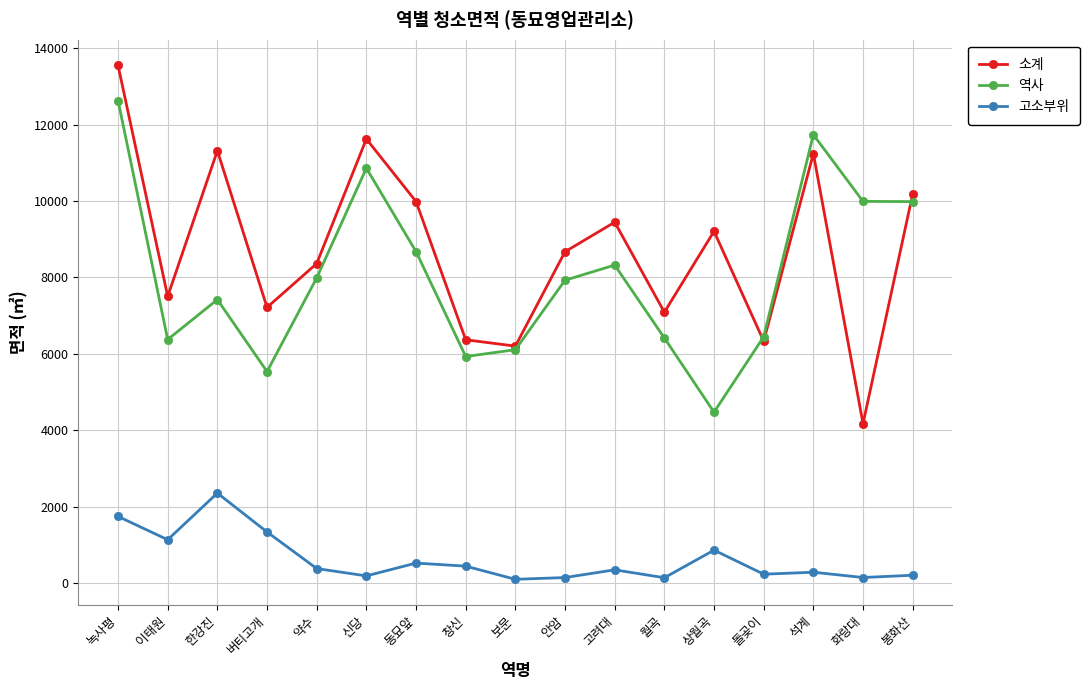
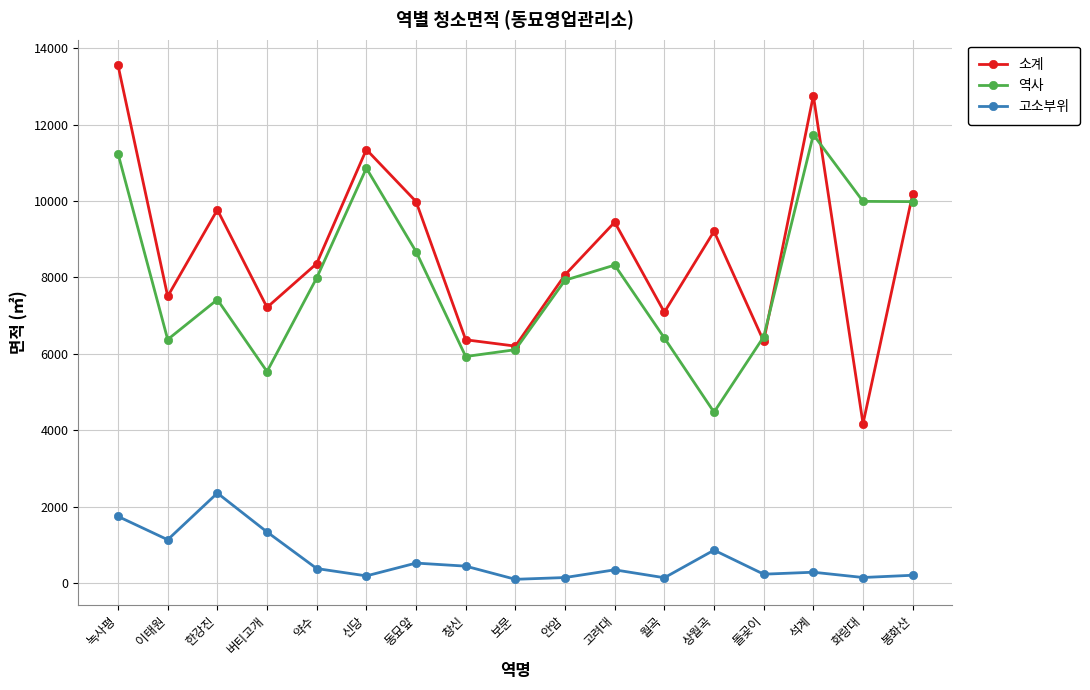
  {
    "소계": {
      "녹사평": 13500,
      "이태원": 7500,
-     "한강진": 11300,
+     "한강진": 9800,
      "버티고개": 7200,
      "약수": 8400,
-     "신당": 11600,
+     "신당": 11300,
      "동묘앞": 10000,
      "창신": 6400,
      "보문": 6200,
-     "안암": 8700,
+     "안암": 8100,
      "고려대": 9400,
      "월곡": 7100,
      "상월곡": 9200,
      "돌곶이": 6300,
-     "석계": 11200,
+     "석계": 12800,
      "화랑대": 4200,
      "봉화산": 10200
    },
    "역사": {
-     "녹사평": 12600,
+     "녹사평": 11200,
      "이태원": 6400,
      "한강진": 7400,
      "버티고개": 5500,
      "약수": 8000,
      "신당": 10900,
      "동묘앞": 8700,
      "창신": 5900,
      "보문": 6100,
      "안암": 7900,
      "고려대": 8300,
      "월곡": 6400,
      "상월곡": 4500,
      "돌곶이": 6400,
      "석계": 11700,
      "화랑대": 10000,
      "봉화산": 10000
    },
    "고소부위": {
      "녹사평": 1700,
      "이태원": 1100,
      "한강진": 2400,
      "버티고개": 1300,
      "약수": 400,
      "신당": 200,
      "동묘앞": 500,
      "창신": 400,
      "보문": 100,
      "안암": 100,
      "고려대": 300,
      "월곡": 100,
      "상월곡": 900,
      "돌곶이": 200,
      "석계": 300,
      "화랑대": 100,
      "봉화산": 200
    }
  }
